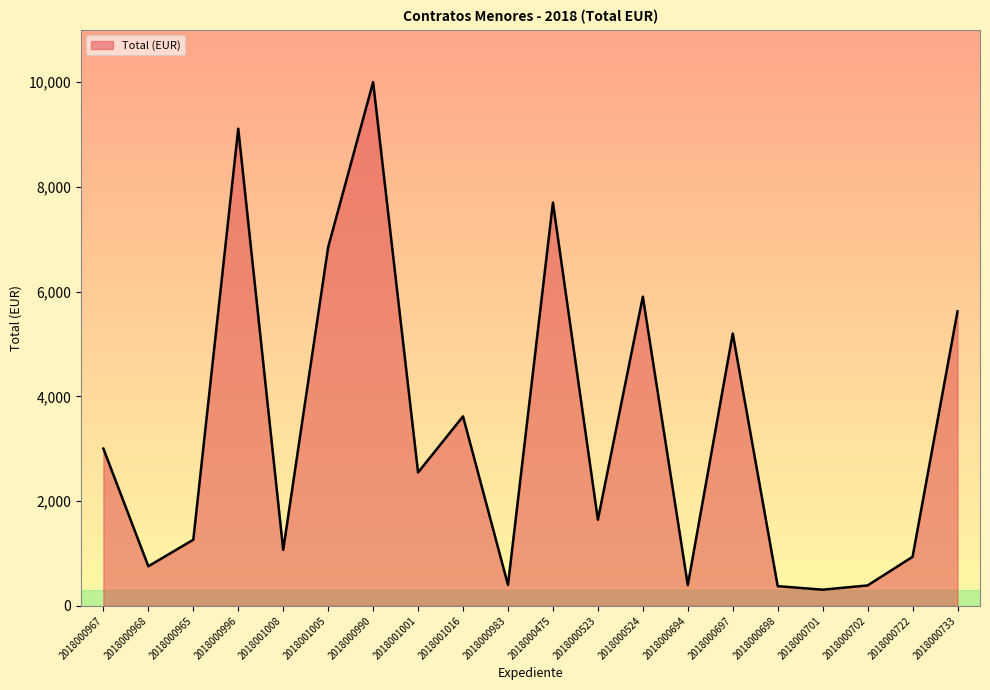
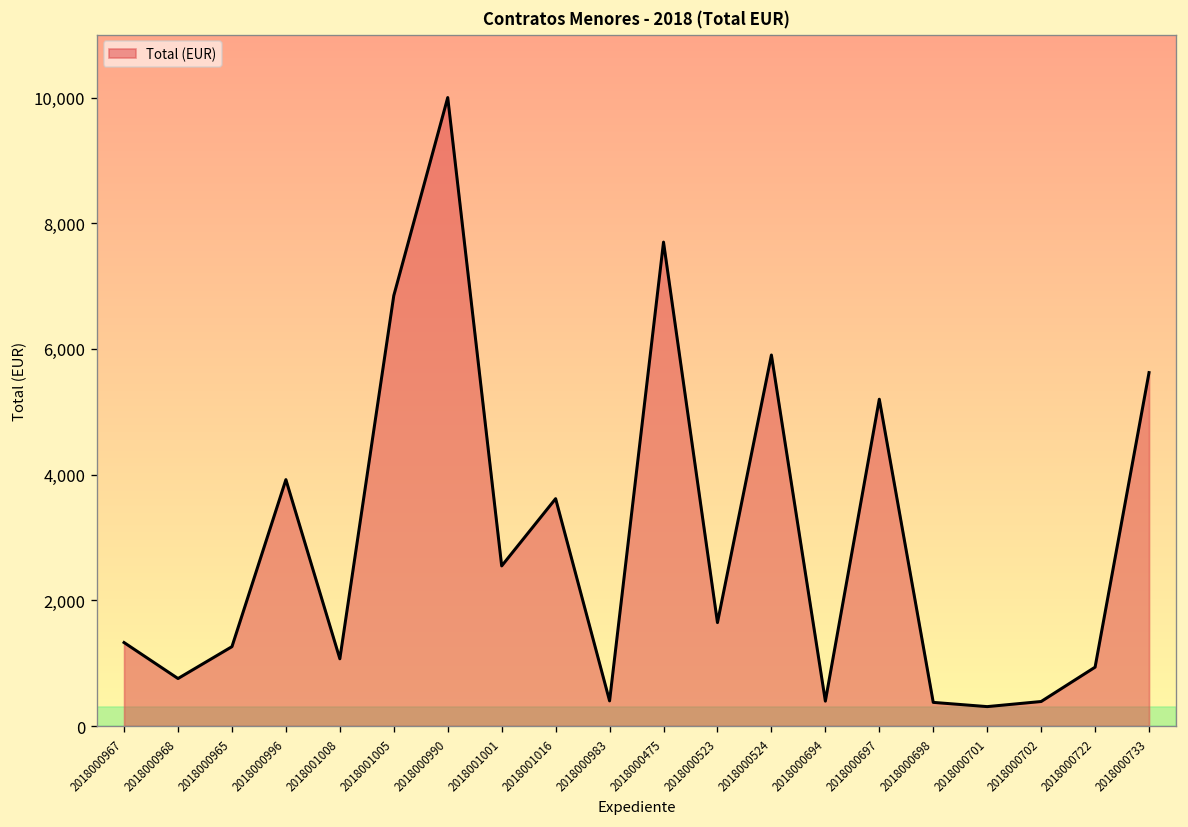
  {
-   "2018000967": "3,000",
+   "2018000967": "1,300",
    "2018000968": "800",
    "2018000965": "1,300",
-   "2018000996": "9,100",
+   "2018000996": "3,900",
    "2018001008": "1,100",
    "2018001005": "6,800",
    "2018000990": "10,000",
    "2018001001": "2,500",
    "2018001016": "3,600",
    "2018000983": "400",
    "2018000475": "7,700",
    "2018000523": "1,600",
    "2018000524": "5,900",
    "2018000694": "400",
    "2018000697": "5,200",
    "2018000698": "400",
    "2018000701": "300",
    "2018000702": "400",
    "2018000722": "900",
    "2018000733": "5,600"
  }
